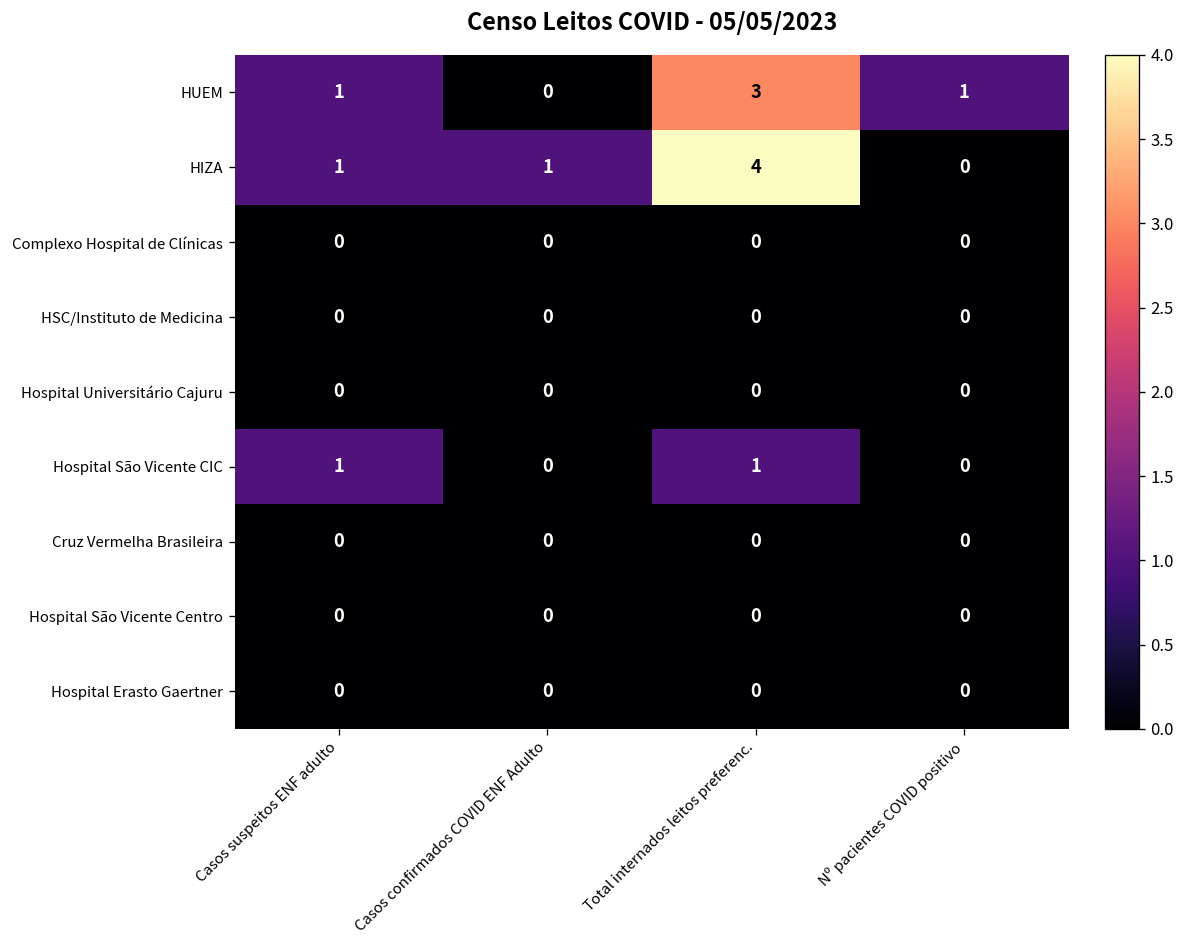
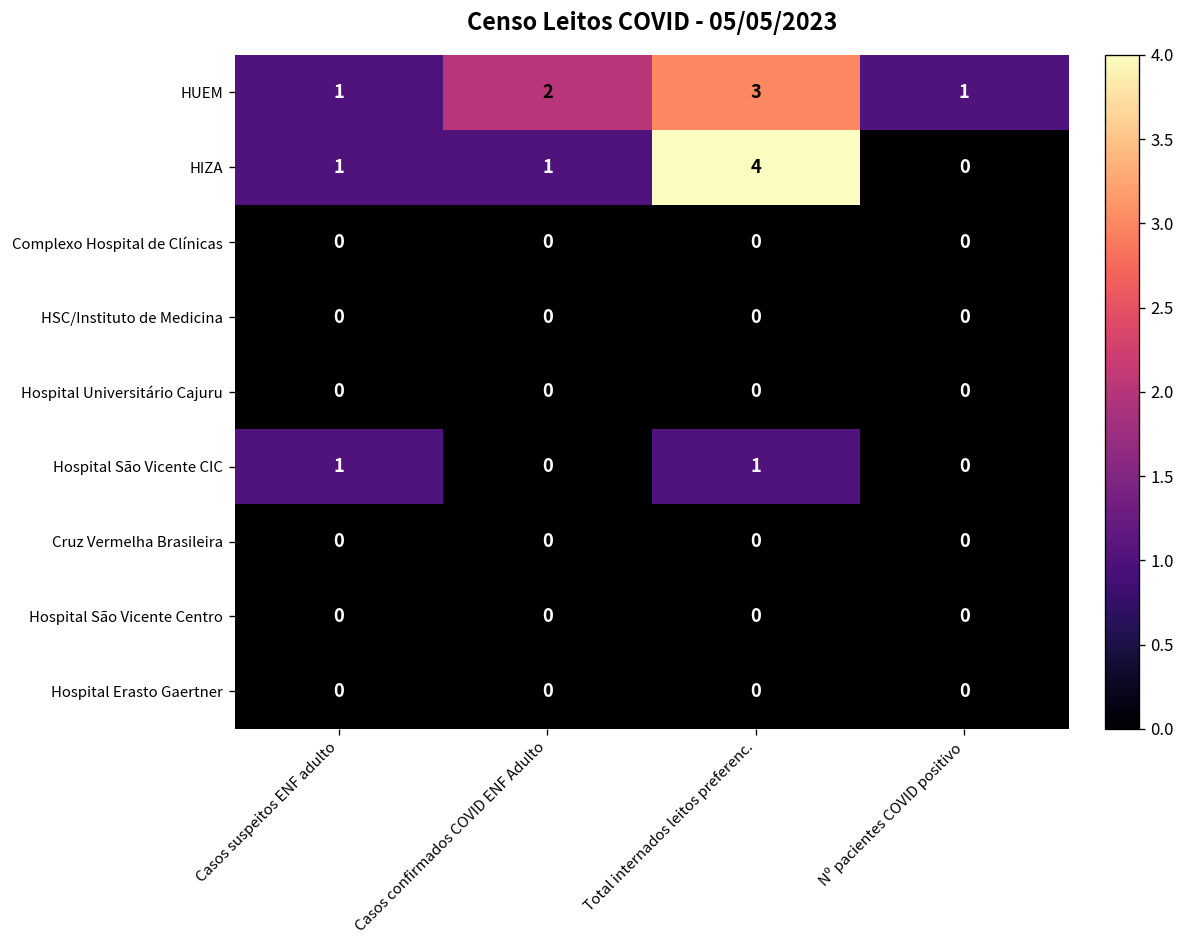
  {
    "HUEM": {
      "Casos suspeitos ENF adulto": 1,
-     "Casos confirmados COVID ENF Adulto": 0,
+     "Casos confirmados COVID ENF Adulto": 2,
      "Total internados leitos preferenc.": 3,
      "Nº pacientes COVID positivo": 1
    },
    "HIZA": {
      "Casos suspeitos ENF adulto": 1,
      "Casos confirmados COVID ENF Adulto": 1,
      "Total internados leitos preferenc.": 4,
      "Nº pacientes COVID positivo": 0
    },
    "Complexo Hospital de Clínicas": {
      "Casos suspeitos ENF adulto": 0,
      "Casos confirmados COVID ENF Adulto": 0,
      "Total internados leitos preferenc.": 0,
      "Nº pacientes COVID positivo": 0
    },
    "HSC/Instituto de Medicina": {
      "Casos suspeitos ENF adulto": 0,
      "Casos confirmados COVID ENF Adulto": 0,
      "Total internados leitos preferenc.": 0,
      "Nº pacientes COVID positivo": 0
    },
    "Hospital Universitário Cajuru": {
      "Casos suspeitos ENF adulto": 0,
      "Casos confirmados COVID ENF Adulto": 0,
      "Total internados leitos preferenc.": 0,
      "Nº pacientes COVID positivo": 0
    },
    "Hospital São Vicente CIC": {
      "Casos suspeitos ENF adulto": 1,
      "Casos confirmados COVID ENF Adulto": 0,
      "Total internados leitos preferenc.": 1,
      "Nº pacientes COVID positivo": 0
    },
    "Cruz Vermelha Brasileira": {
      "Casos suspeitos ENF adulto": 0,
      "Casos confirmados COVID ENF Adulto": 0,
      "Total internados leitos preferenc.": 0,
      "Nº pacientes COVID positivo": 0
    },
    "Hospital São Vicente Centro": {
      "Casos suspeitos ENF adulto": 0,
      "Casos confirmados COVID ENF Adulto": 0,
      "Total internados leitos preferenc.": 0,
      "Nº pacientes COVID positivo": 0
    },
    "Hospital Erasto Gaertner": {
      "Casos suspeitos ENF adulto": 0,
      "Casos confirmados COVID ENF Adulto": 0,
      "Total internados leitos preferenc.": 0,
      "Nº pacientes COVID positivo": 0
    }
  }
